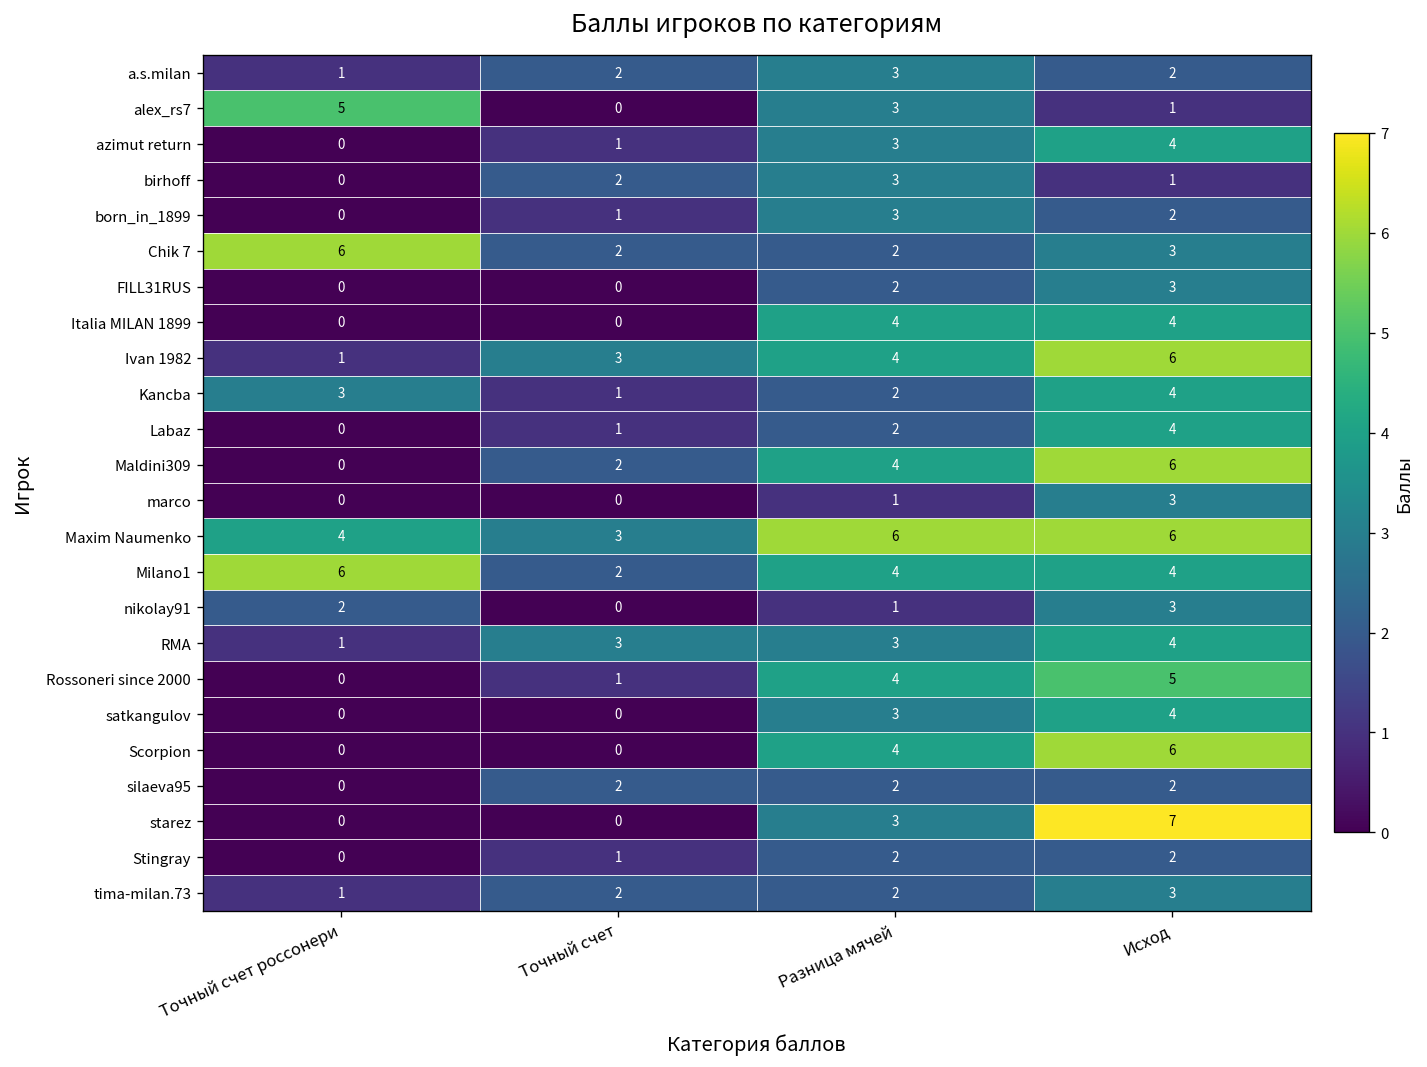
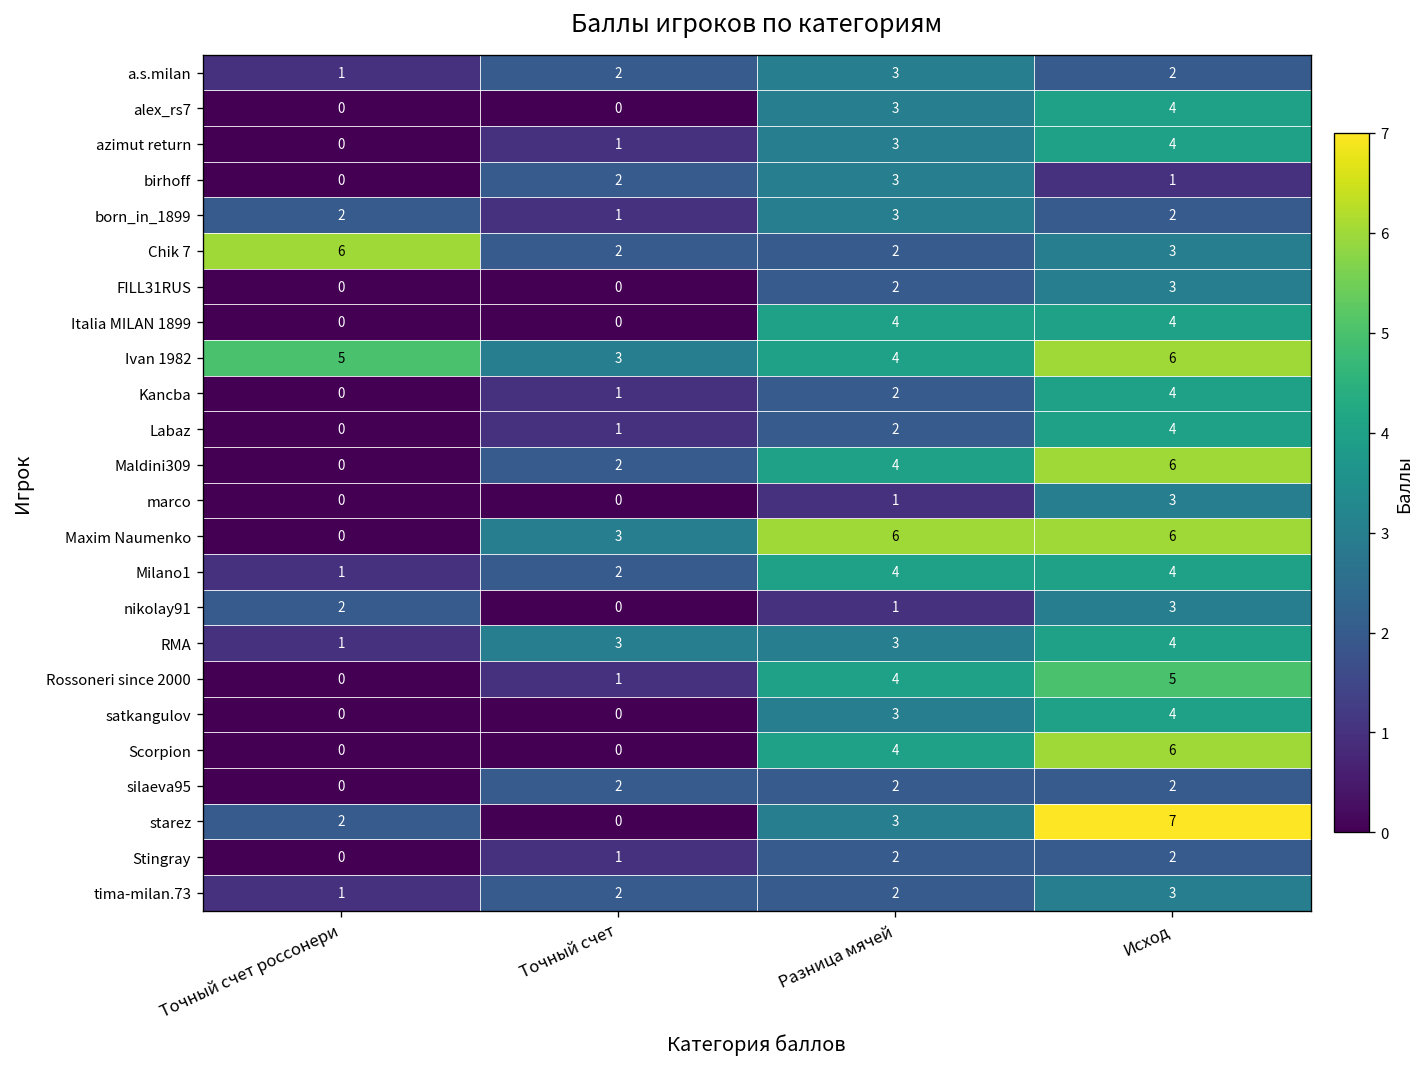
  {
    "a.s.milan": {
      "Точный счет россонери": 1,
      "Точный счет": 2,
      "Разница мячей": 3,
      "Исход": 2
    },
    "alex_rs7": {
-     "Точный счет россонери": 5,
+     "Точный счет россонери": 0,
      "Точный счет": 0,
      "Разница мячей": 3,
-     "Исход": 1
+     "Исход": 4
    },
    "azimut return": {
      "Точный счет россонери": 0,
      "Точный счет": 1,
      "Разница мячей": 3,
      "Исход": 4
    },
    "birhoff": {
      "Точный счет россонери": 0,
      "Точный счет": 2,
      "Разница мячей": 3,
      "Исход": 1
    },
    "born_in_1899": {
-     "Точный счет россонери": 0,
+     "Точный счет россонери": 2,
      "Точный счет": 1,
      "Разница мячей": 3,
      "Исход": 2
    },
    "Chik 7": {
      "Точный счет россонери": 6,
      "Точный счет": 2,
      "Разница мячей": 2,
      "Исход": 3
    },
    "FILL31RUS": {
      "Точный счет россонери": 0,
      "Точный счет": 0,
      "Разница мячей": 2,
      "Исход": 3
    },
    "Italia MILAN 1899": {
      "Точный счет россонери": 0,
      "Точный счет": 0,
      "Разница мячей": 4,
      "Исход": 4
    },
    "Ivan 1982": {
-     "Точный счет россонери": 1,
+     "Точный счет россонери": 5,
      "Точный счет": 3,
      "Разница мячей": 4,
      "Исход": 6
    },
    "Kancba": {
-     "Точный счет россонери": 3,
+     "Точный счет россонери": 0,
      "Точный счет": 1,
      "Разница мячей": 2,
      "Исход": 4
    },
    "Labaz": {
      "Точный счет россонери": 0,
      "Точный счет": 1,
      "Разница мячей": 2,
      "Исход": 4
    },
    "Maldini309": {
      "Точный счет россонери": 0,
      "Точный счет": 2,
      "Разница мячей": 4,
      "Исход": 6
    },
    "marco": {
      "Точный счет россонери": 0,
      "Точный счет": 0,
      "Разница мячей": 1,
      "Исход": 3
    },
    "Maxim Naumenko": {
-     "Точный счет россонери": 4,
+     "Точный счет россонери": 0,
      "Точный счет": 3,
      "Разница мячей": 6,
      "Исход": 6
    },
    "Milano1": {
-     "Точный счет россонери": 6,
+     "Точный счет россонери": 1,
      "Точный счет": 2,
      "Разница мячей": 4,
      "Исход": 4
    },
    "nikolay91": {
      "Точный счет россонери": 2,
      "Точный счет": 0,
      "Разница мячей": 1,
      "Исход": 3
    },
    "RMA": {
      "Точный счет россонери": 1,
      "Точный счет": 3,
      "Разница мячей": 3,
      "Исход": 4
    },
    "Rossoneri since 2000": {
      "Точный счет россонери": 0,
      "Точный счет": 1,
      "Разница мячей": 4,
      "Исход": 5
    },
    "satkangulov": {
      "Точный счет россонери": 0,
      "Точный счет": 0,
      "Разница мячей": 3,
      "Исход": 4
    },
    "Scorpion": {
      "Точный счет россонери": 0,
      "Точный счет": 0,
      "Разница мячей": 4,
      "Исход": 6
    },
    "silaeva95": {
      "Точный счет россонери": 0,
      "Точный счет": 2,
      "Разница мячей": 2,
      "Исход": 2
    },
    "starez": {
-     "Точный счет россонери": 0,
+     "Точный счет россонери": 2,
      "Точный счет": 0,
      "Разница мячей": 3,
      "Исход": 7
    },
    "Stingray": {
      "Точный счет россонери": 0,
      "Точный счет": 1,
      "Разница мячей": 2,
      "Исход": 2
    },
    "tima-milan.73": {
      "Точный счет россонери": 1,
      "Точный счет": 2,
      "Разница мячей": 2,
      "Исход": 3
    }
  }
